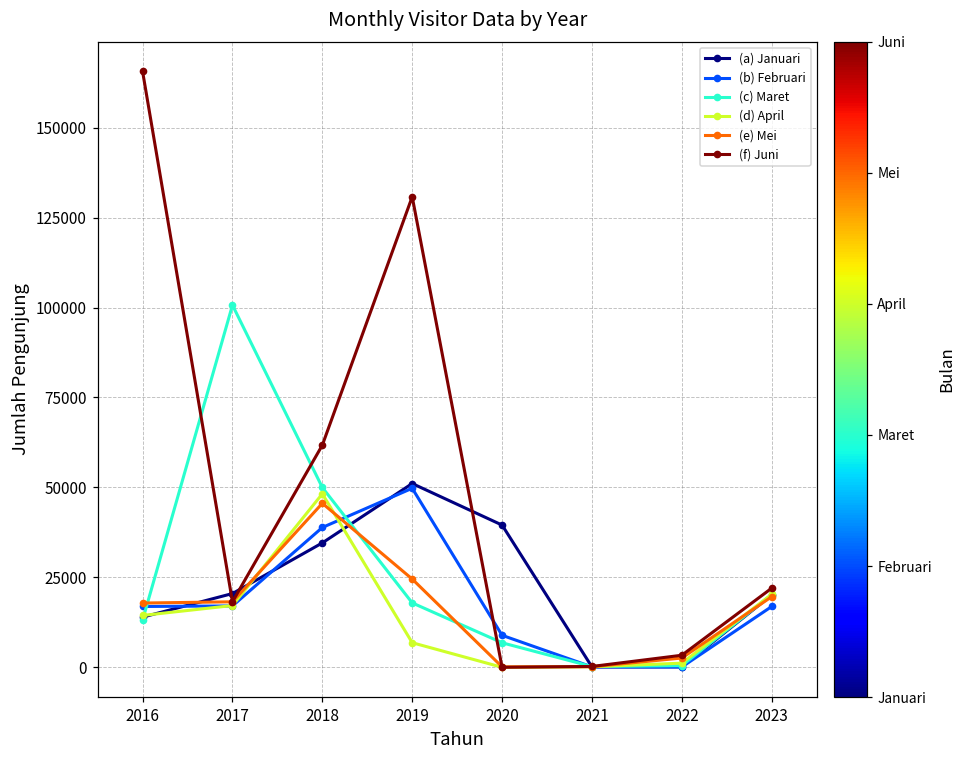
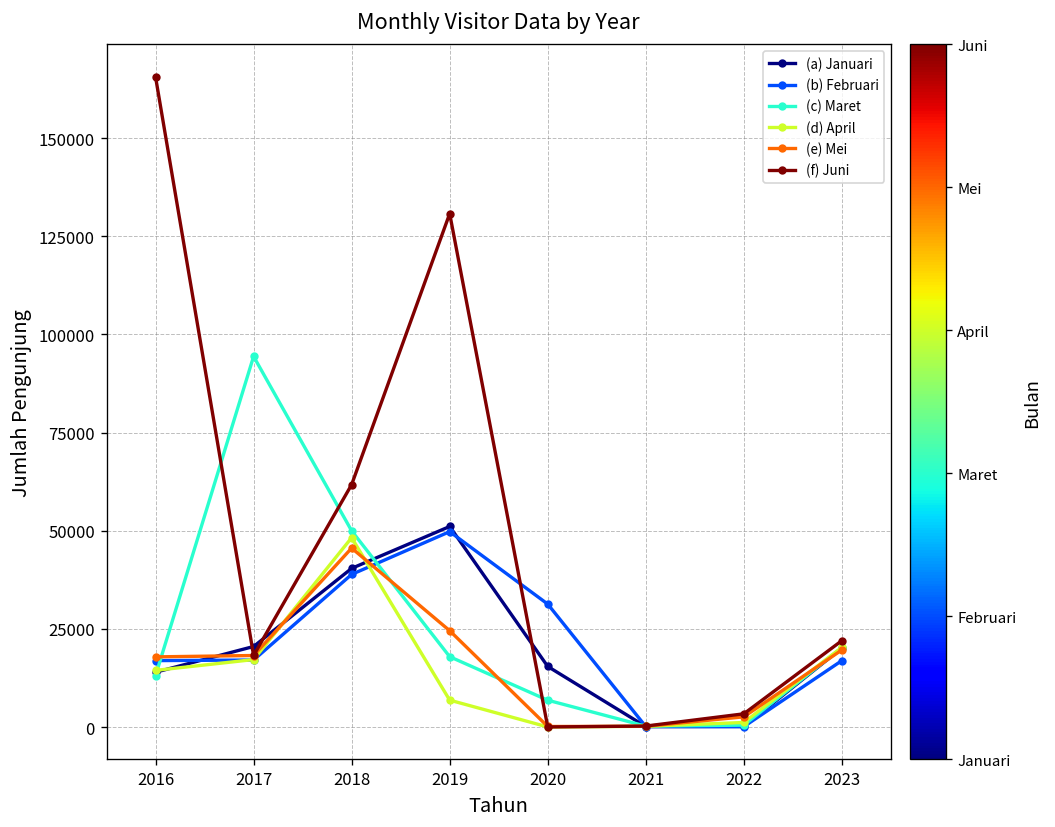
  {
    "(a) Januari": {
      "2017": 21000,
-     "2018": 35000,
+     "2018": 40000,
      "2019": 51000,
-     "2020": 40000
+     "2020": 15000
    },
    "(b) Februari": {
      "2016": 17000,
      "2018": 39000,
      "2019": 50000,
-     "2020": 9000,
+     "2020": 31000,
      "2023": 17000
    },
    "(c) Maret": {
      "2016": 13000,
-     "2017": 101000,
+     "2017": 94000,
      "2018": 50000,
      "2019": 18000,
      "2020": 7000
    },
    "(d) April": {
      "2018": 48000,
      "2019": 7000
    },
    "(e) Mei": {
      "2016": 18000,
      "2018": 46000,
      "2019": 25000
    },
    "(f) Juni": {
      "2016": 166000,
      "2018": 62000,
      "2019": 131000,
      "2023": 22000
    }
  }
